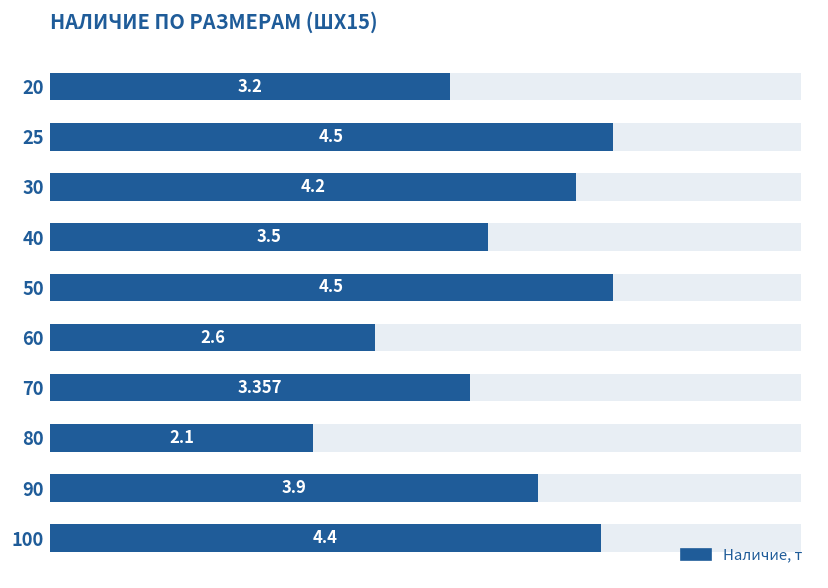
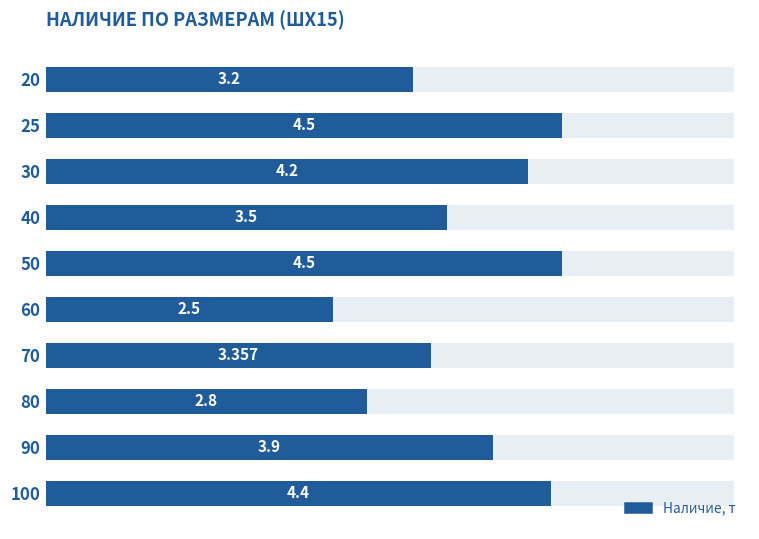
  {
    "Наличие, т": {
-     "60": 2.6,
-     "80": 2.1
+     "60": 2.5,
+     "80": 2.8
    }
  }
